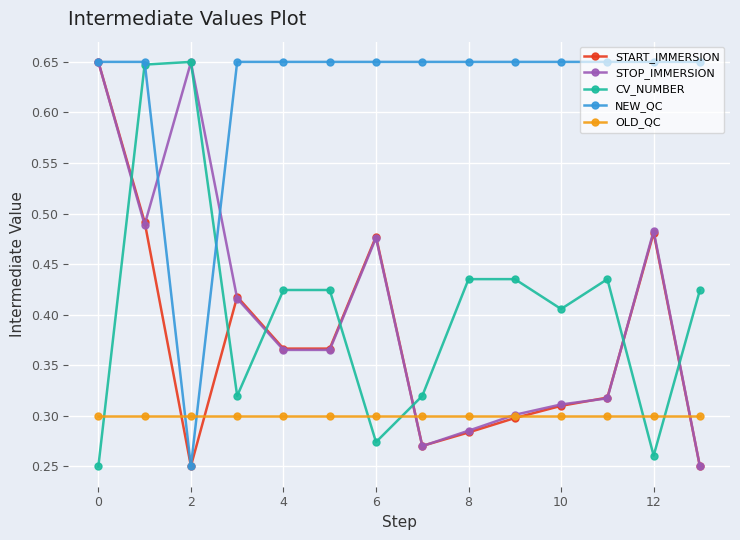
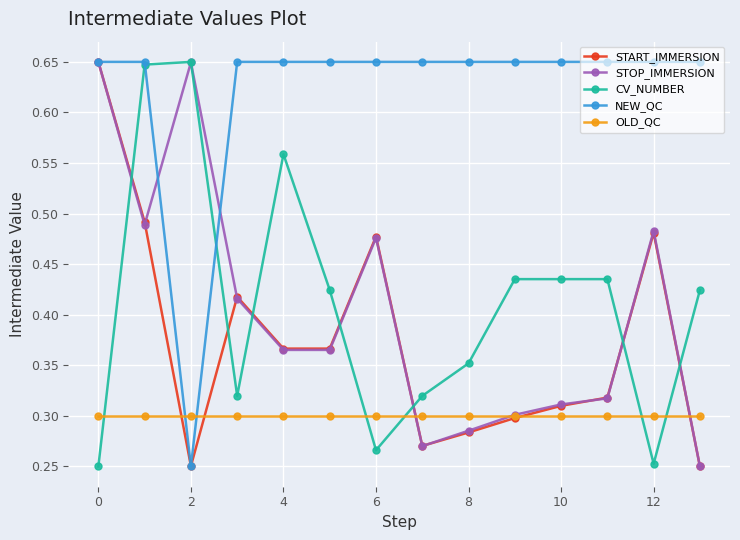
  {
    "CV_NUMBER": {
      "0": 0.250,
-     "4": 0.424,
-     "6": 0.274,
-     "8": 0.435,
-     "10": 0.406,
-     "12": 0.261
+     "4": 0.559,
+     "6": 0.266,
+     "8": 0.352,
+     "10": 0.435,
+     "12": 0.253
    },
    "NEW_QC": {
      "4": 0.650,
      "6": 0.650,
      "8": 0.650,
      "10": 0.650
    },
    "OLD_QC": {
      "0": 0.300,
      "2": 0.300,
      "4": 0.300,
      "6": 0.300,
      "8": 0.300,
      "10": 0.300,
      "12": 0.300
    }
  }
